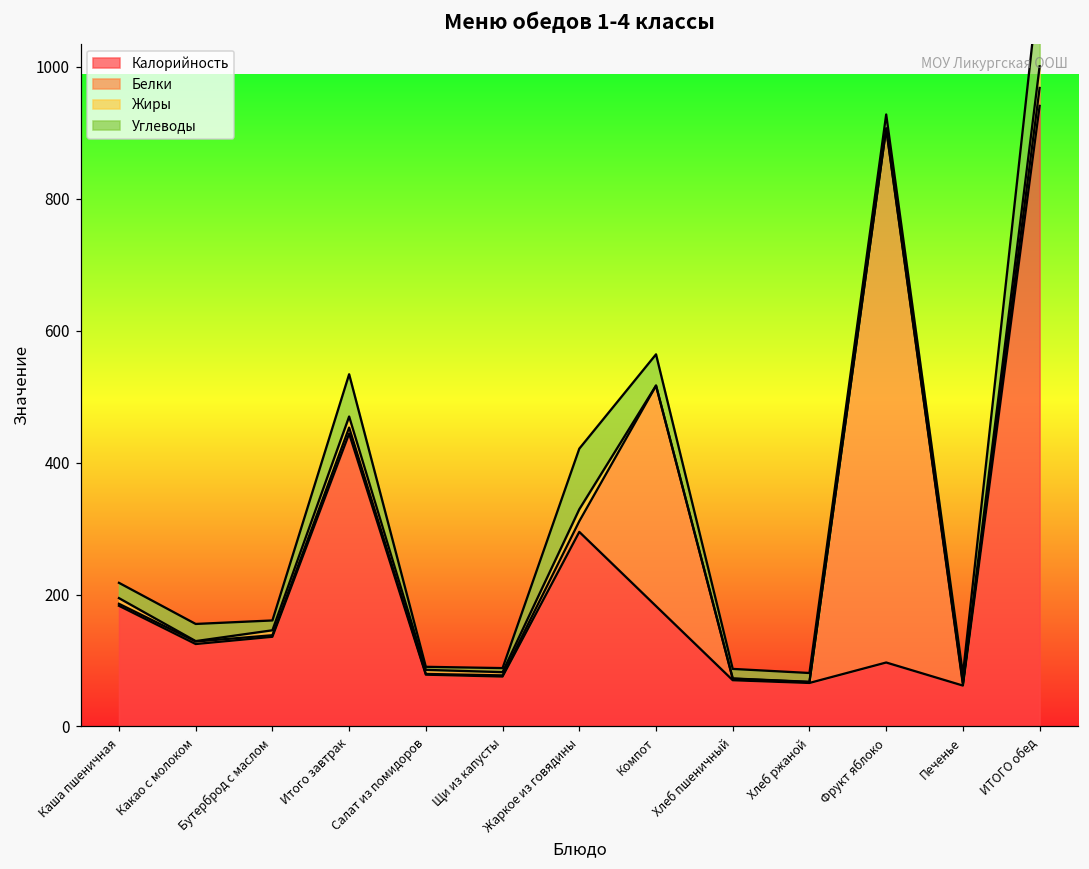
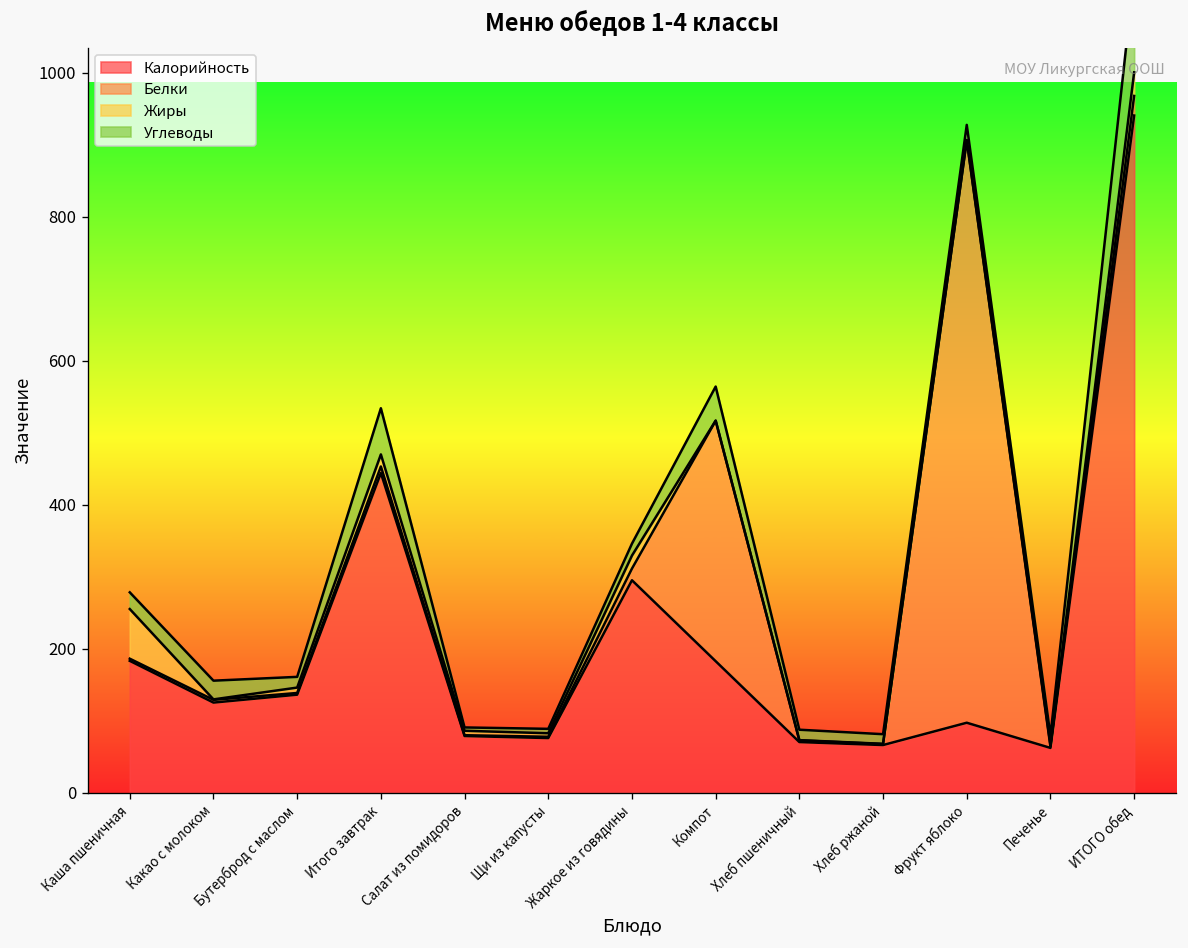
  {
    "Калорийность": {
      "Итого завтрак": 440,
      "Жаркое из говядины": 300,
      "Компот": 180,
      "Фрукт яблоко": 100,
      "ИТОГО обед": 940
    },
    "Белки": {
      "Итого завтрак": 10,
      "Жаркое из говядины": 20,
      "ИТОГО обед": 30
    },
    "Жиры": {
-     "Каша пшеничная": 10,
+     "Каша пшеничная": 70,
      "Бутерброд с маслом": 10,
      "Итого завтрак": 20,
      "Салат из помидоров": 10,
      "Щи из капусты": 0,
      "Жаркое из говядины": 20,
      "ИТОГО обед": 30
    },
    "Углеводы": {
      "Каша пшеничная": 20,
      "Какао с молоком": 30,
      "Бутерброд с маслом": 10,
      "Итого завтрак": 60,
      "Салат из помидоров": 0,
      "Щи из капусты": 10,
-     "Жаркое из говядины": 90,
+     "Жаркое из говядины": 20,
      "Компот": 50,
      "Хлеб пшеничный": 10,
      "Хлеб ржаной": 10,
      "Фрукт яблоко": 20,
      "Печенье": 10
    }
  }
